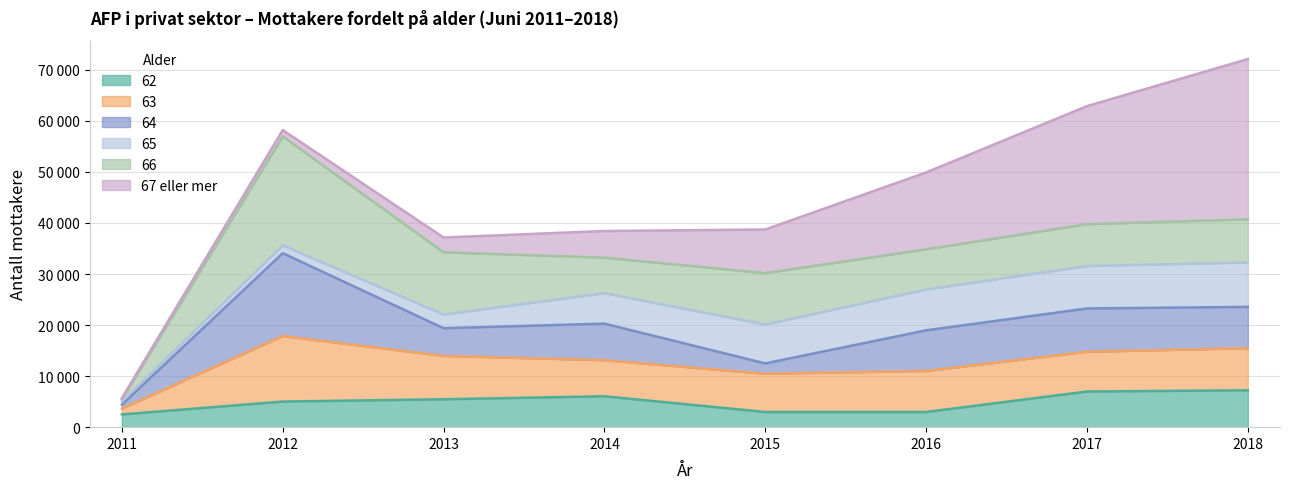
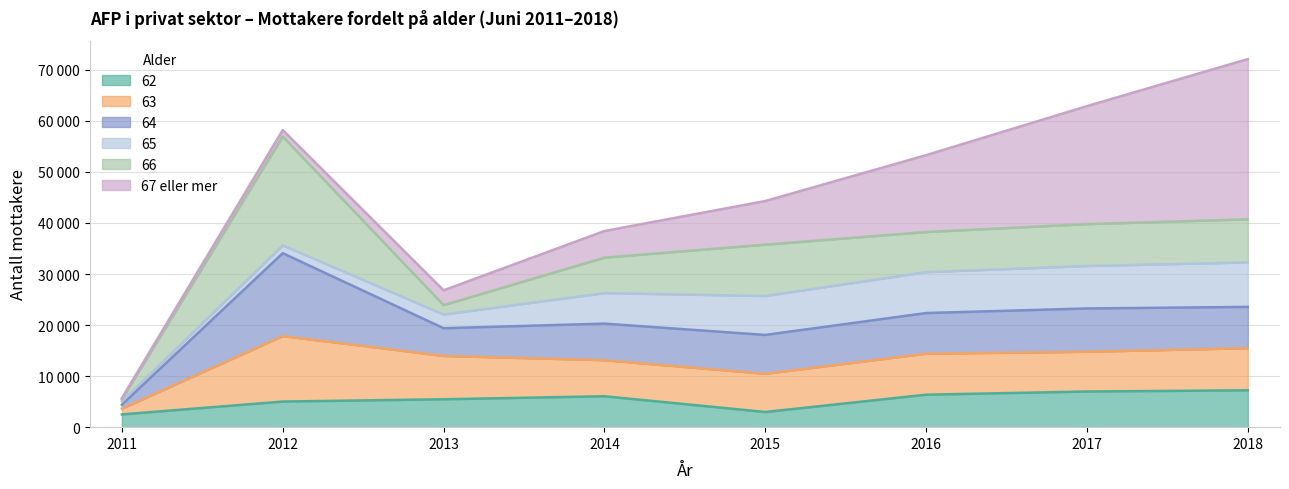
  {
    "62": {
      "2011": 2000,
      "2012": 5000,
      "2013": 5000,
      "2014": 6000,
      "2015": 3000,
-     "2016": 3000,
+     "2016": 6000,
      "2017": 7000,
      "2018": 7000
    },
    "63": {
      "2011": 1000,
      "2012": 13000,
      "2013": 8000,
      "2014": 7000,
      "2015": 7000,
      "2016": 8000,
      "2017": 8000,
      "2018": 8000
    },
    "64": {
      "2011": 1000,
      "2012": 16000,
      "2013": 5000,
      "2014": 7000,
-     "2015": 2000,
+     "2015": 8000,
      "2016": 8000,
      "2017": 8000,
      "2018": 8000
    },
    "66": {
      "2012": 21000,
-     "2013": 12000,
+     "2013": 2000,
      "2014": 7000,
      "2015": 10000,
      "2016": 8000,
      "2017": 8000,
      "2018": 8000
    }
  }
